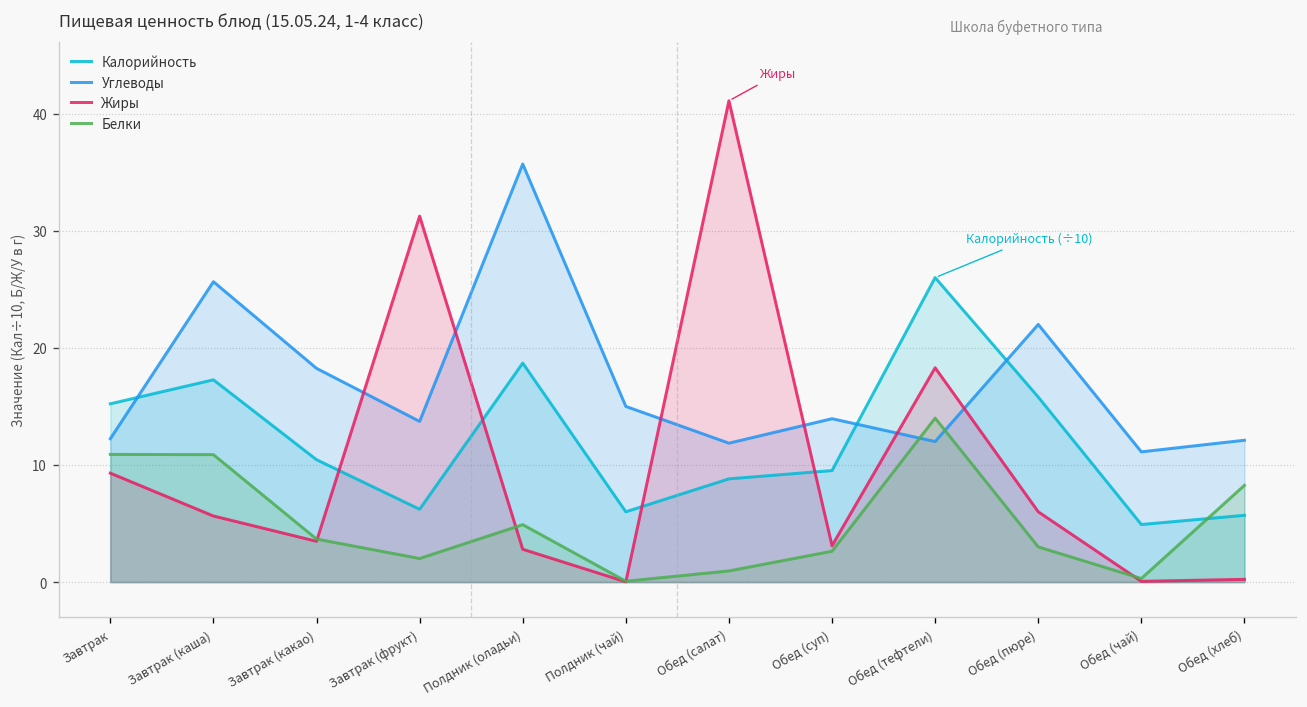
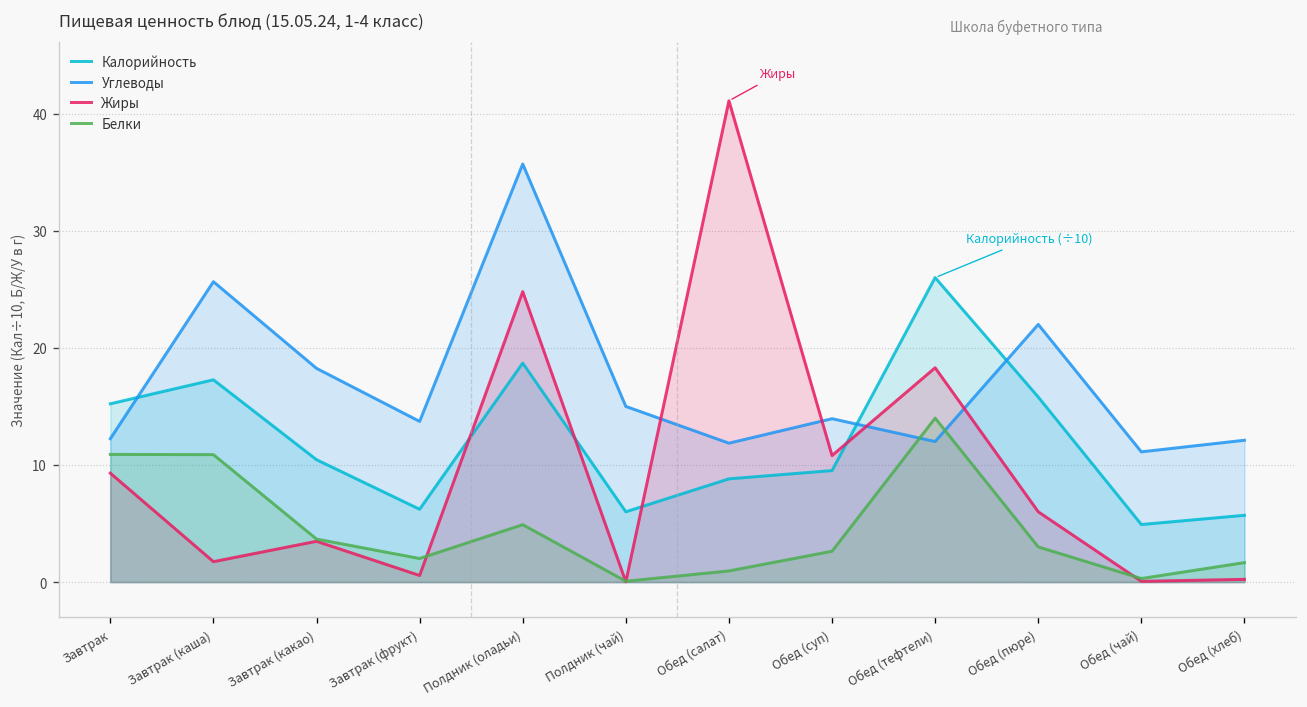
  {
    "Жиры": {
      "Завтрак": 9,
-     "Завтрак (каша)": 6,
-     "Завтрак (фрукт)": 31,
-     "Полдник (оладьи)": 3,
+     "Завтрак (каша)": 2,
+     "Завтрак (фрукт)": 1,
+     "Полдник (оладьи)": 25,
      "Обед (салат)": 41,
-     "Обед (суп)": 3,
+     "Обед (суп)": 11,
      "Обед (тефтели)": 18,
      "Обед (пюре)": 6,
      "Обед (хлеб)": 0
    },
    "Белки": {
      "Завтрак": 11,
      "Завтрак (каша)": 11,
      "Завтрак (фрукт)": 2,
      "Полдник (оладьи)": 5,
      "Обед (салат)": 1,
      "Обед (суп)": 3,
      "Обед (тефтели)": 14,
      "Обед (пюре)": 3,
-     "Обед (хлеб)": 8
+     "Обед (хлеб)": 2
    }
  }
